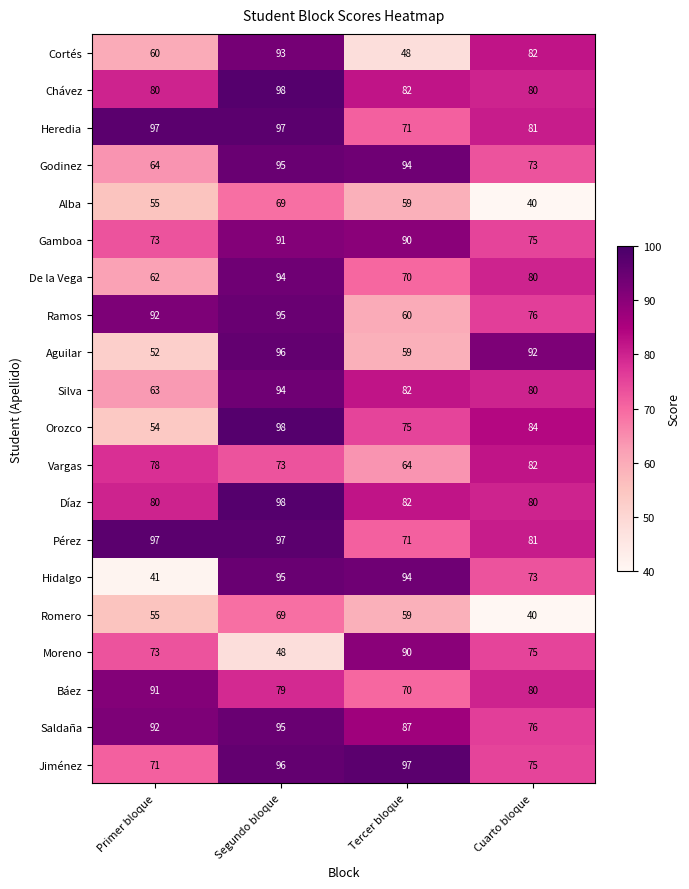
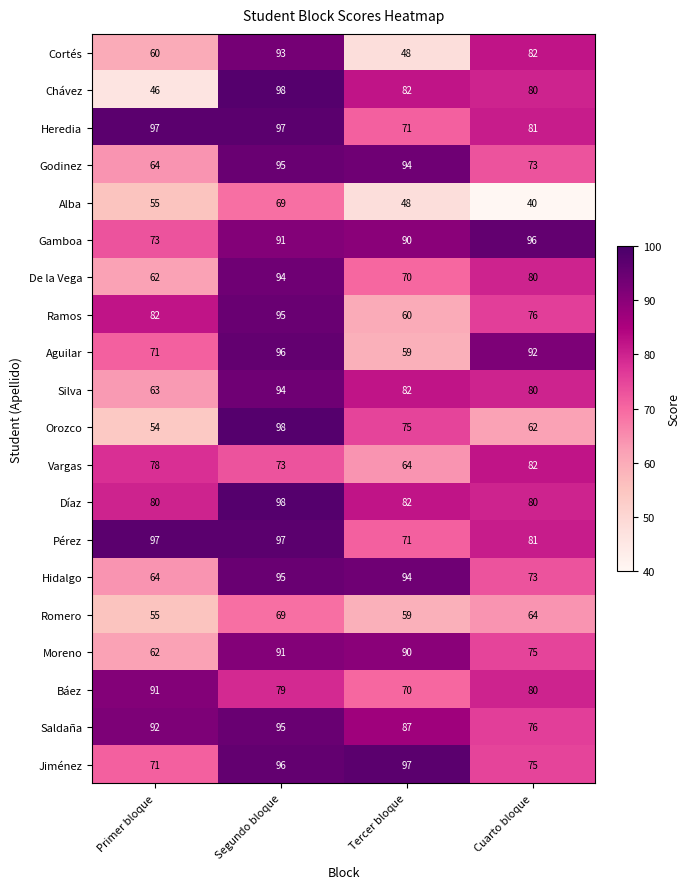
  {
    "Cortés": {
      "Primer bloque": 60,
      "Segundo bloque": 93,
      "Tercer bloque": 48,
      "Cuarto bloque": 82
    },
    "Chávez": {
-     "Primer bloque": 80,
+     "Primer bloque": 46,
      "Segundo bloque": 98,
      "Tercer bloque": 82,
      "Cuarto bloque": 80
    },
    "Heredia": {
      "Primer bloque": 97,
      "Segundo bloque": 97,
      "Tercer bloque": 71,
      "Cuarto bloque": 81
    },
    "Godinez": {
      "Primer bloque": 64,
      "Segundo bloque": 95,
      "Tercer bloque": 94,
      "Cuarto bloque": 73
    },
    "Alba": {
      "Primer bloque": 55,
      "Segundo bloque": 69,
-     "Tercer bloque": 59,
+     "Tercer bloque": 48,
      "Cuarto bloque": 40
    },
    "Gamboa": {
      "Primer bloque": 73,
      "Segundo bloque": 91,
      "Tercer bloque": 90,
-     "Cuarto bloque": 75
+     "Cuarto bloque": 96
    },
    "De la Vega": {
      "Primer bloque": 62,
      "Segundo bloque": 94,
      "Tercer bloque": 70,
      "Cuarto bloque": 80
    },
    "Ramos": {
-     "Primer bloque": 92,
+     "Primer bloque": 82,
      "Segundo bloque": 95,
      "Tercer bloque": 60,
      "Cuarto bloque": 76
    },
    "Aguilar": {
-     "Primer bloque": 52,
+     "Primer bloque": 71,
      "Segundo bloque": 96,
      "Tercer bloque": 59,
      "Cuarto bloque": 92
    },
    "Silva": {
      "Primer bloque": 63,
      "Segundo bloque": 94,
      "Tercer bloque": 82,
      "Cuarto bloque": 80
    },
    "Orozco": {
      "Primer bloque": 54,
      "Segundo bloque": 98,
      "Tercer bloque": 75,
-     "Cuarto bloque": 84
+     "Cuarto bloque": 62
    },
    "Vargas": {
      "Primer bloque": 78,
      "Segundo bloque": 73,
      "Tercer bloque": 64,
      "Cuarto bloque": 82
    },
    "Díaz": {
      "Primer bloque": 80,
      "Segundo bloque": 98,
      "Tercer bloque": 82,
      "Cuarto bloque": 80
    },
    "Pérez": {
      "Primer bloque": 97,
      "Segundo bloque": 97,
      "Tercer bloque": 71,
      "Cuarto bloque": 81
    },
    "Hidalgo": {
-     "Primer bloque": 41,
+     "Primer bloque": 64,
      "Segundo bloque": 95,
      "Tercer bloque": 94,
      "Cuarto bloque": 73
    },
    "Romero": {
      "Primer bloque": 55,
      "Segundo bloque": 69,
      "Tercer bloque": 59,
-     "Cuarto bloque": 40
+     "Cuarto bloque": 64
    },
    "Moreno": {
-     "Primer bloque": 73,
-     "Segundo bloque": 48,
+     "Primer bloque": 62,
+     "Segundo bloque": 91,
      "Tercer bloque": 90,
      "Cuarto bloque": 75
    },
    "Báez": {
      "Primer bloque": 91,
      "Segundo bloque": 79,
      "Tercer bloque": 70,
      "Cuarto bloque": 80
    },
    "Saldaña": {
      "Primer bloque": 92,
      "Segundo bloque": 95,
      "Tercer bloque": 87,
      "Cuarto bloque": 76
    },
    "Jiménez": {
      "Primer bloque": 71,
      "Segundo bloque": 96,
      "Tercer bloque": 97,
      "Cuarto bloque": 75
    }
  }
